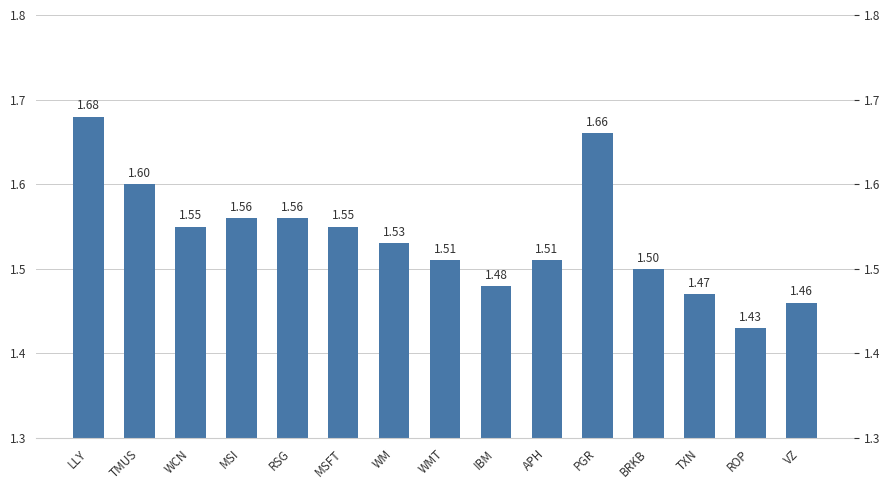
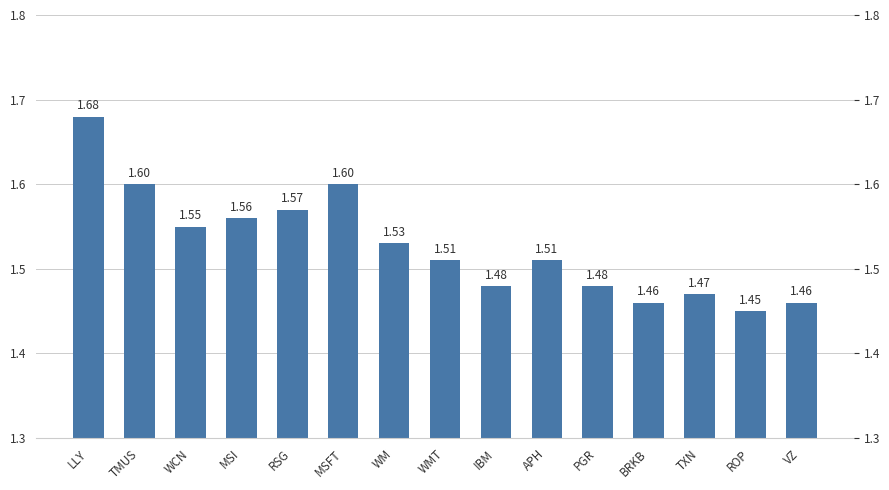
  {
    "LLY": 1.68,
    "TMUS": 1.60,
    "WCN": 1.55,
    "MSI": 1.56,
-   "RSG": 1.56,
-   "MSFT": 1.55,
+   "RSG": 1.57,
+   "MSFT": 1.60,
    "WM": 1.53,
    "WMT": 1.51,
    "IBM": 1.48,
    "APH": 1.51,
-   "PGR": 1.66,
-   "BRKB": 1.50,
+   "PGR": 1.48,
+   "BRKB": 1.46,
    "TXN": 1.47,
-   "ROP": 1.43,
+   "ROP": 1.45,
    "VZ": 1.46
  }
